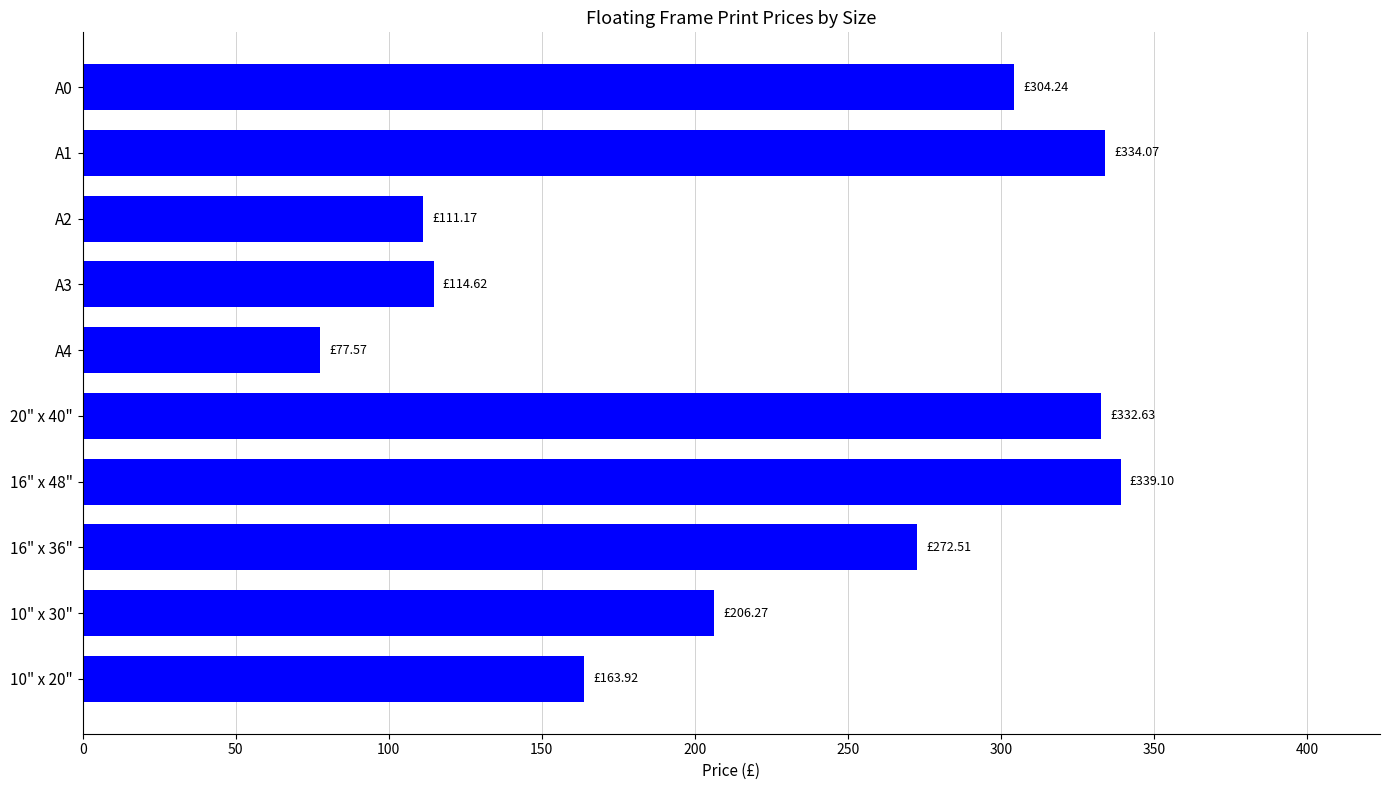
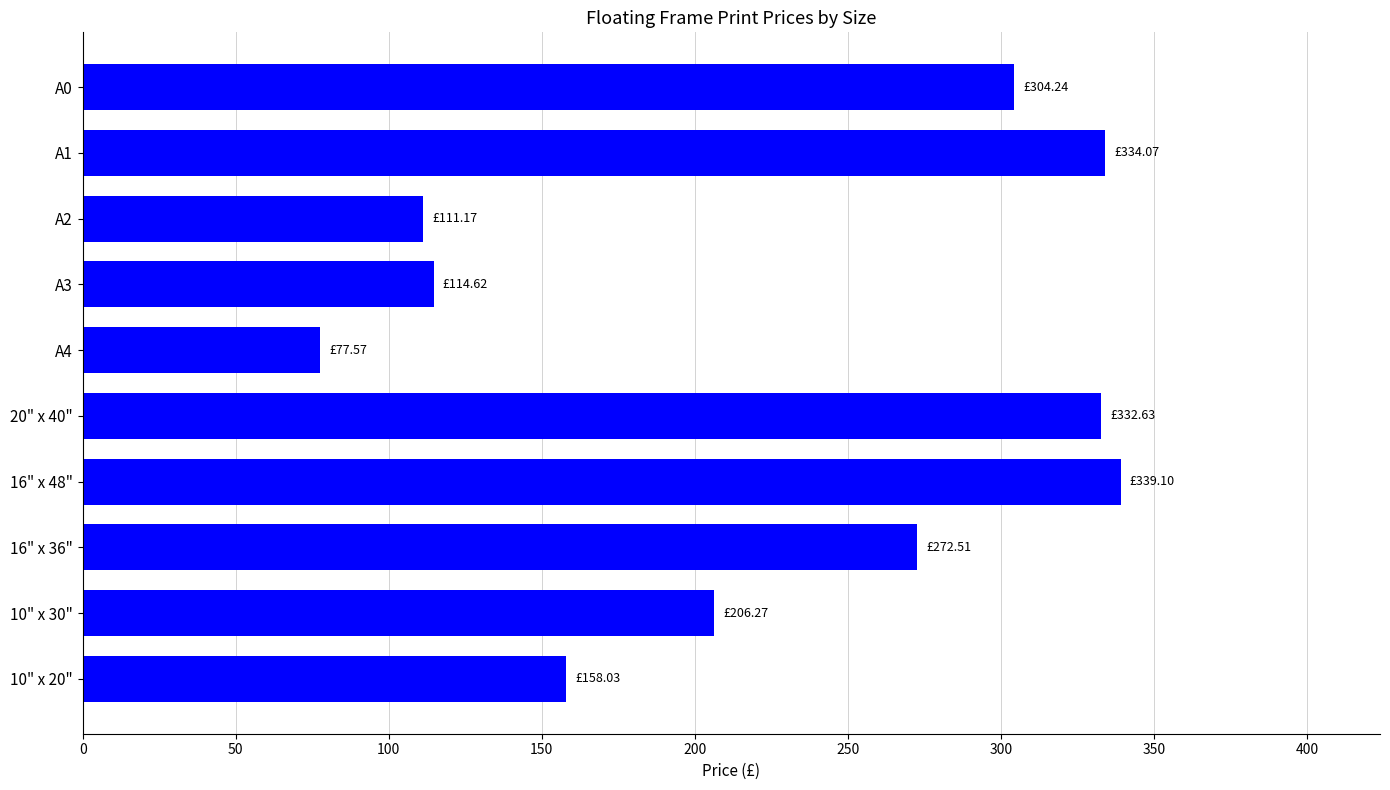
  {
    "A0": "£304.24",
    "A1": "£334.07",
    "A2": "£111.17",
    "A3": "£114.62",
    "A4": "£77.57",
    "20\" x 40\"": "£332.63",
    "16\" x 48\"": "£339.10",
    "16\" x 36\"": "£272.51",
    "10\" x 30\"": "£206.27",
-   "10\" x 20\"": "£163.92"
+   "10\" x 20\"": "£158.03"
  }
